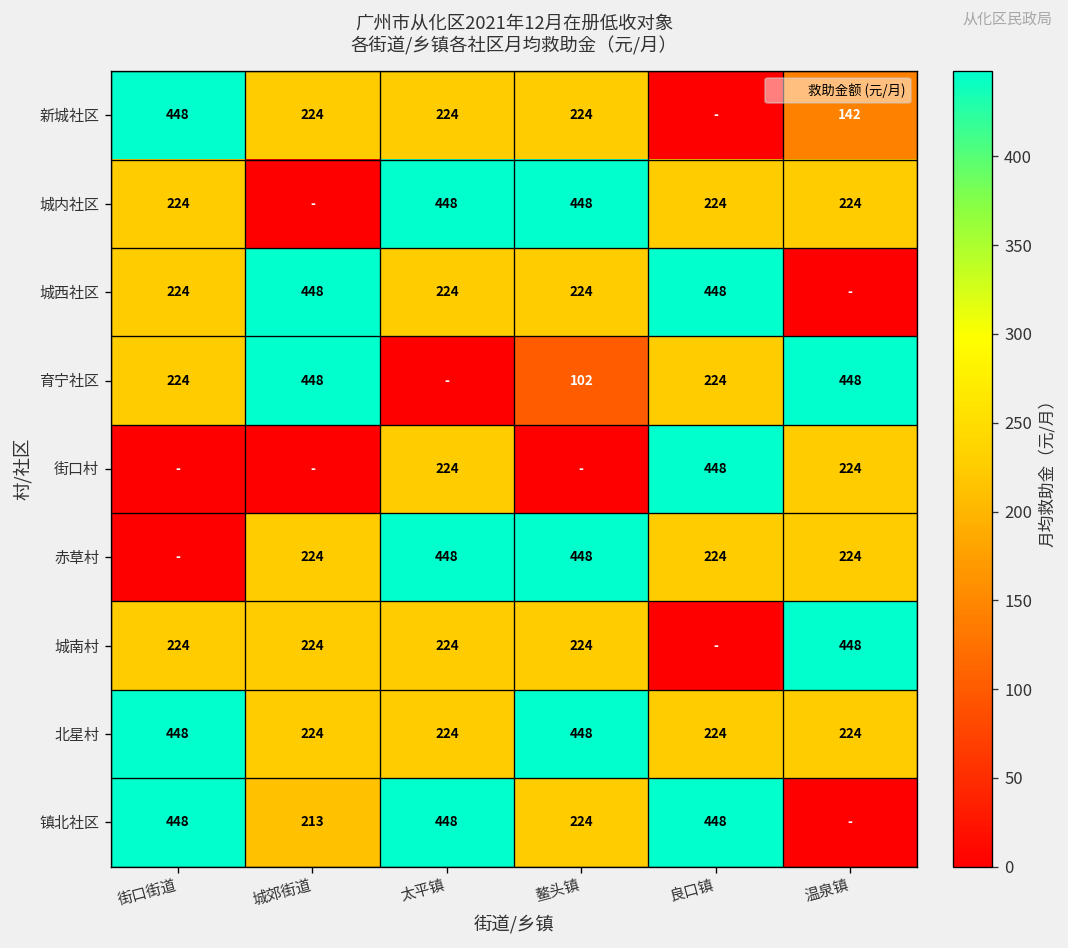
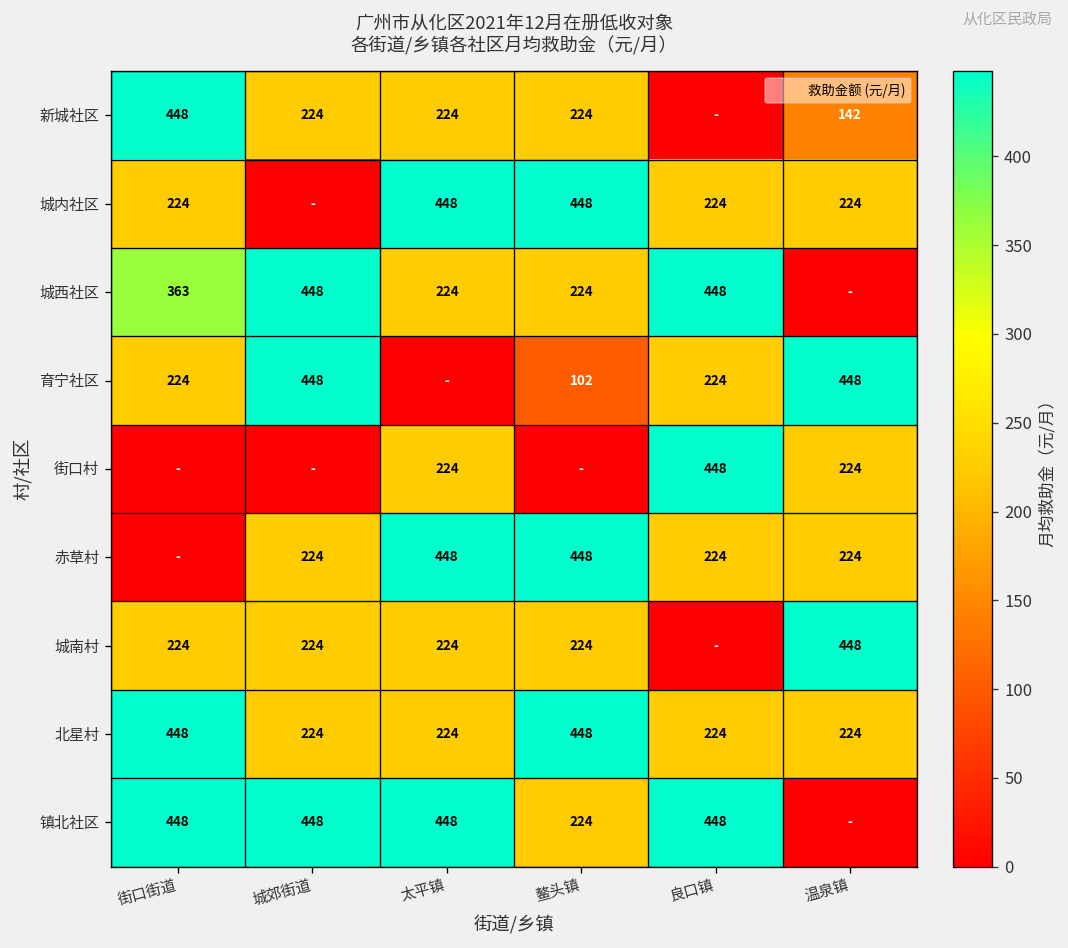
  {
    "新城社区": {
      "街口街道": 448,
      "城郊街道": 224,
      "太平镇": 224,
      "鳌头镇": 224,
      "温泉镇": 142
    },
    "城内社区": {
      "街口街道": 224,
      "太平镇": 448,
      "鳌头镇": 448,
      "良口镇": 224,
      "温泉镇": 224
    },
    "城西社区": {
-     "街口街道": 224,
+     "街口街道": 363,
      "城郊街道": 448,
      "太平镇": 224,
      "鳌头镇": 224,
      "良口镇": 448
    },
    "育宁社区": {
      "街口街道": 224,
      "城郊街道": 448,
      "鳌头镇": 102,
      "良口镇": 224,
      "温泉镇": 448
    },
    "街口村": {
      "太平镇": 224,
      "良口镇": 448,
      "温泉镇": 224
    },
    "赤草村": {
      "城郊街道": 224,
      "太平镇": 448,
      "鳌头镇": 448,
      "良口镇": 224,
      "温泉镇": 224
    },
    "城南村": {
      "街口街道": 224,
      "城郊街道": 224,
      "太平镇": 224,
      "鳌头镇": 224,
      "温泉镇": 448
    },
    "北星村": {
      "街口街道": 448,
      "城郊街道": 224,
      "太平镇": 224,
      "鳌头镇": 448,
      "良口镇": 224,
      "温泉镇": 224
    },
    "镇北社区": {
      "街口街道": 448,
-     "城郊街道": 213,
+     "城郊街道": 448,
      "太平镇": 448,
      "鳌头镇": 224,
      "良口镇": 448
    }
  }
